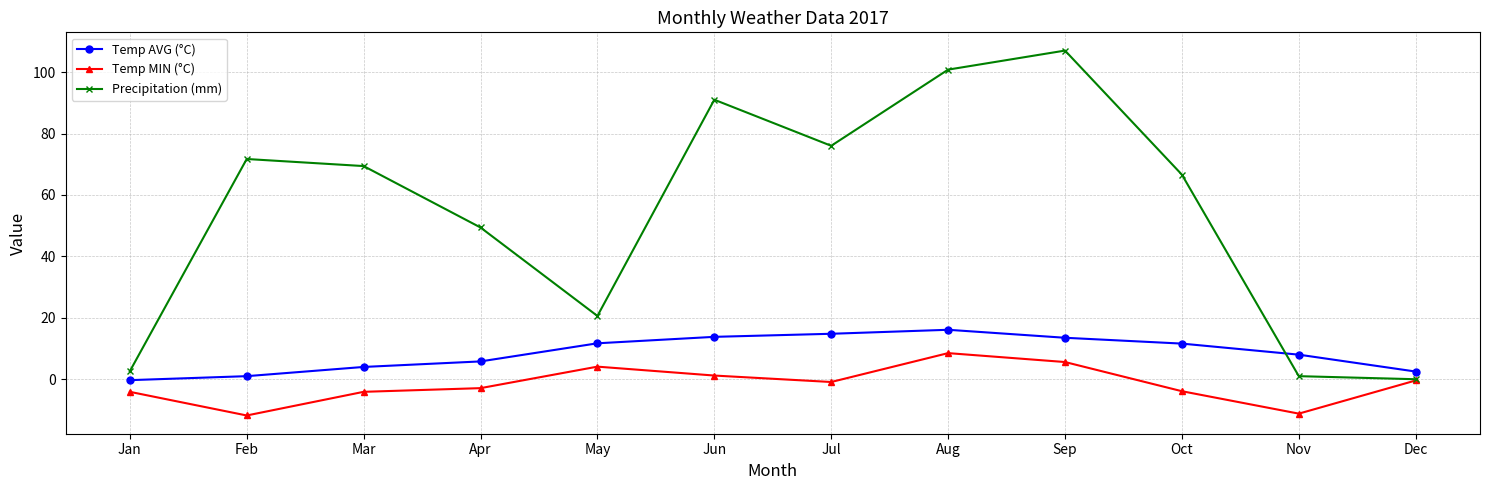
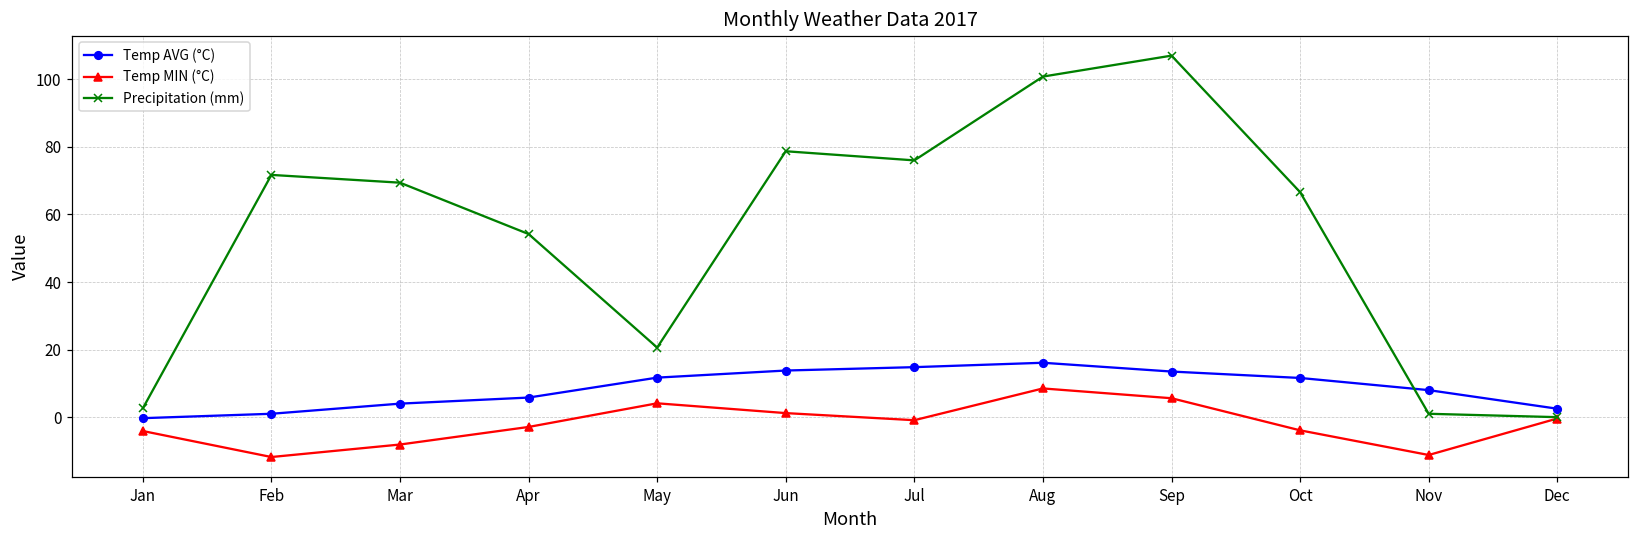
  {
    "Temp AVG (°C)": {
      "Jan": 0,
      "Feb": 1,
      "Mar": 4,
      "Apr": 6,
      "May": 12,
      "Jun": 14,
      "Jul": 15,
      "Aug": 16,
      "Sep": 14,
      "Oct": 12,
      "Nov": 8,
      "Dec": 3
    },
    "Temp MIN (°C)": {
      "Jan": -4,
      "Feb": -12,
-     "Mar": -4,
+     "Mar": -8,
      "Apr": -3,
      "May": 4,
      "Jun": 1,
      "Jul": -1,
      "Aug": 9,
      "Sep": 6,
      "Oct": -4,
      "Nov": -11
    },
    "Precipitation (mm)": {
      "Jan": 3,
      "Feb": 72,
      "Mar": 69,
-     "Apr": 49,
+     "Apr": 54,
      "May": 21,
-     "Jun": 91,
+     "Jun": 79,
      "Jul": 76,
      "Aug": 101,
      "Sep": 107,
      "Oct": 67,
      "Nov": 1
    }
  }
